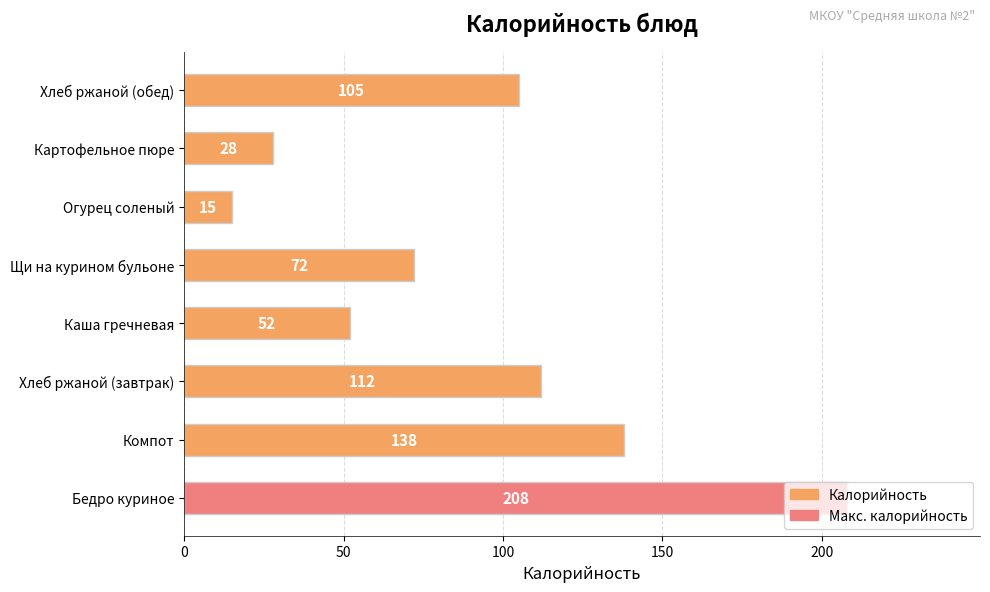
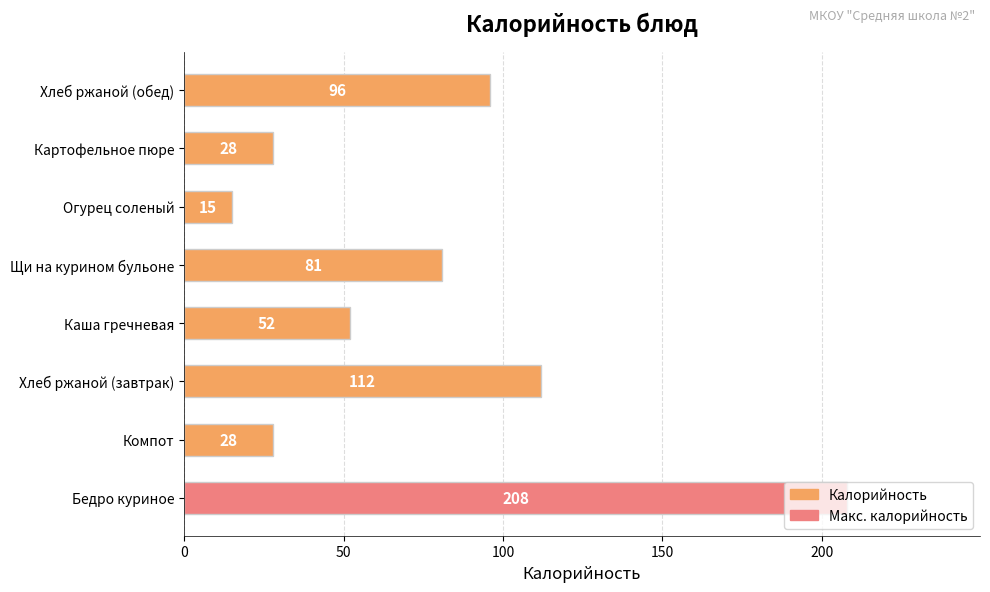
  {
-   "Хлеб ржаной (обед)": 105,
+   "Хлеб ржаной (обед)": 96,
    "Картофельное пюре": 28,
    "Огурец соленый": 15,
-   "Щи на курином бульоне": 72,
+   "Щи на курином бульоне": 81,
    "Каша гречневая": 52,
    "Хлеб ржаной (завтрак)": 112,
-   "Компот": 138
+   "Компот": 28
  }
